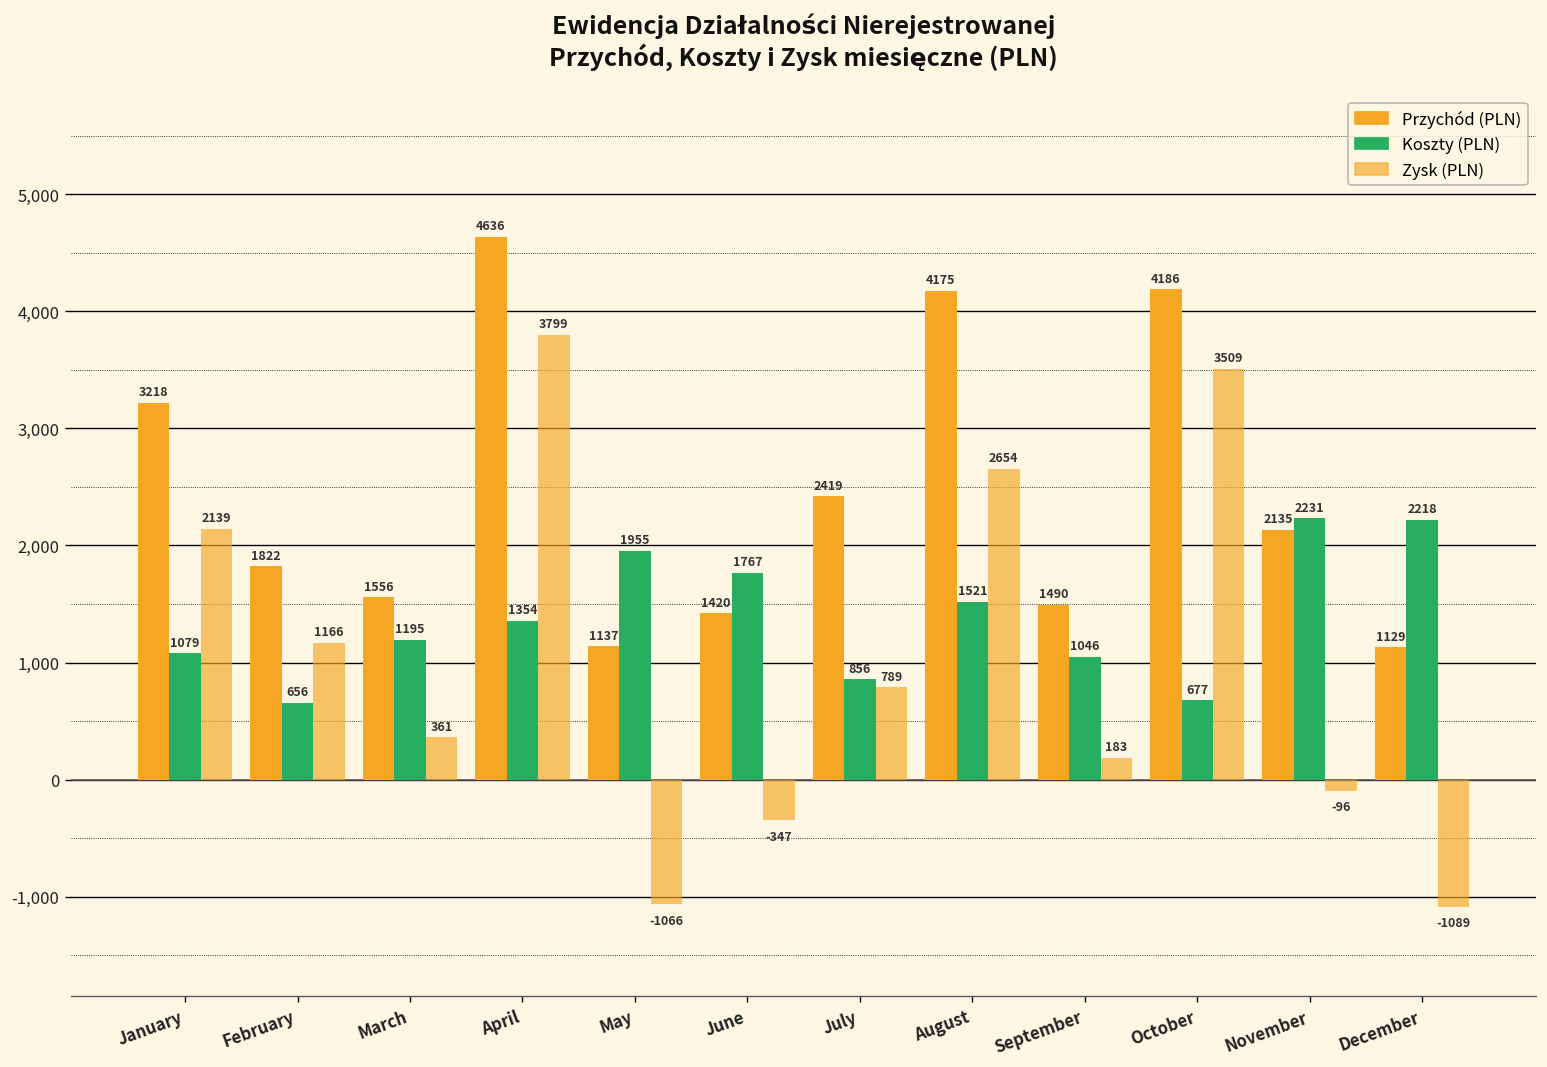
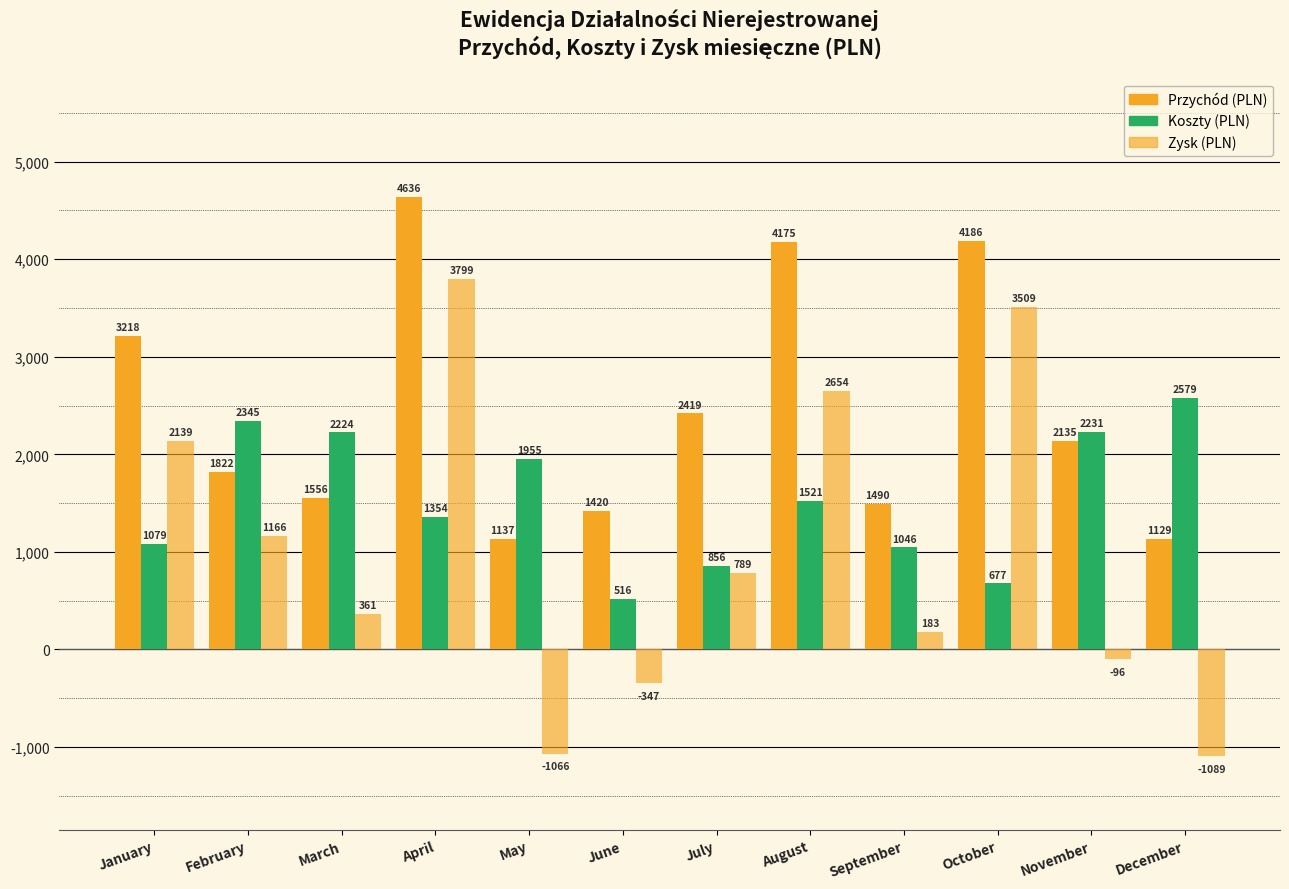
  {
    "Koszty (PLN)": {
      "January": 1079,
-     "February": 656,
-     "March": 1195,
+     "February": 2345,
+     "March": 2224,
      "April": 1354,
      "May": 1955,
-     "June": 1767,
+     "June": 516,
      "July": 856,
      "August": 1521,
      "September": 1046,
      "October": 677,
      "November": 2231,
-     "December": 2218
+     "December": 2579
    }
  }
